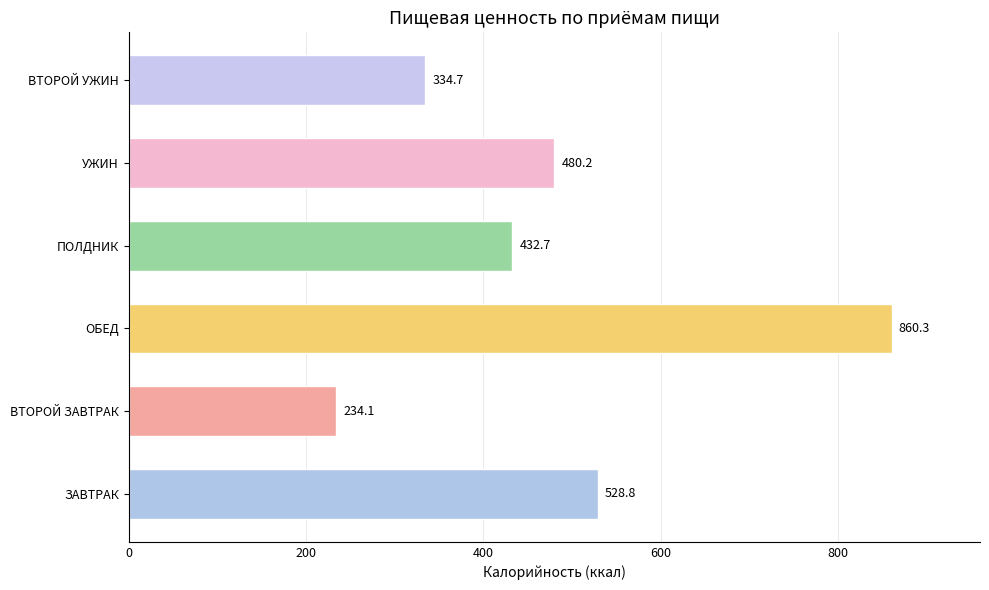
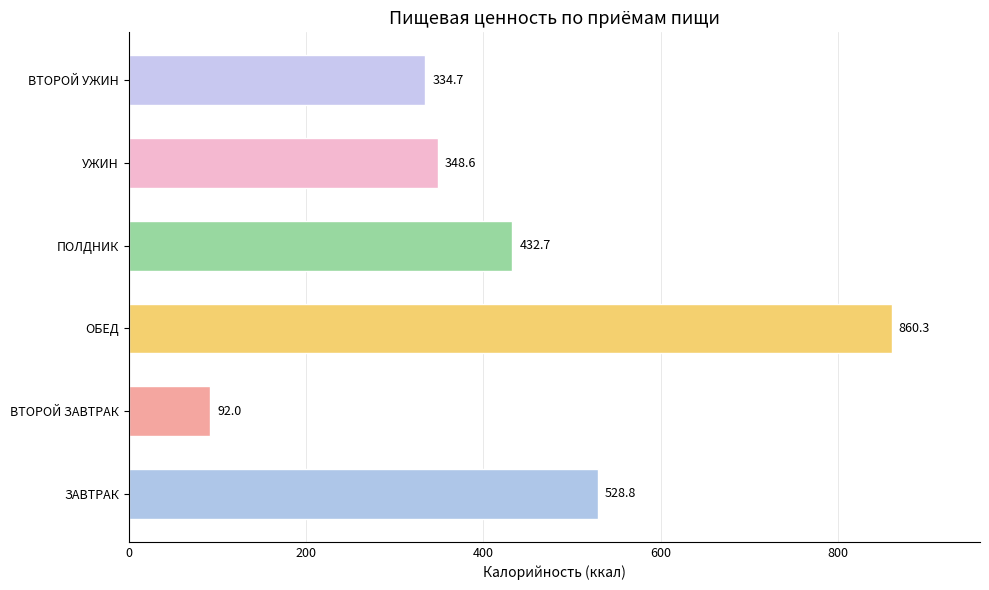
  {
    "ВТОРОЙ УЖИН": 334.7,
-   "УЖИН": 480.2,
+   "УЖИН": 348.6,
    "ПОЛДНИК": 432.7,
    "ОБЕД": 860.3,
-   "ВТОРОЙ ЗАВТРАК": 234.1,
+   "ВТОРОЙ ЗАВТРАК": 92.0,
    "ЗАВТРАК": 528.8
  }
